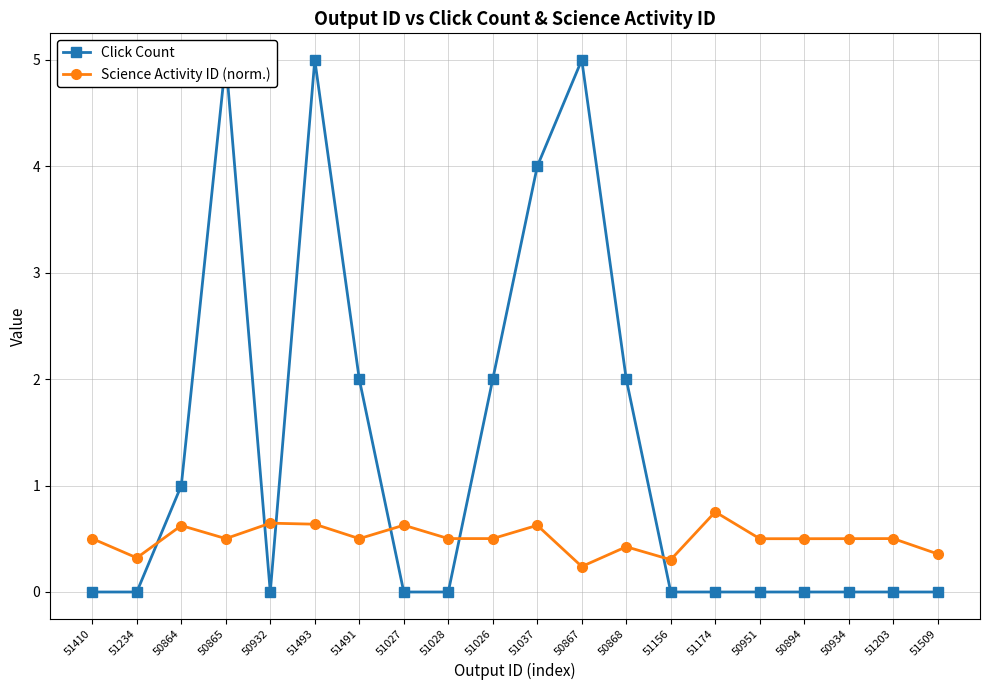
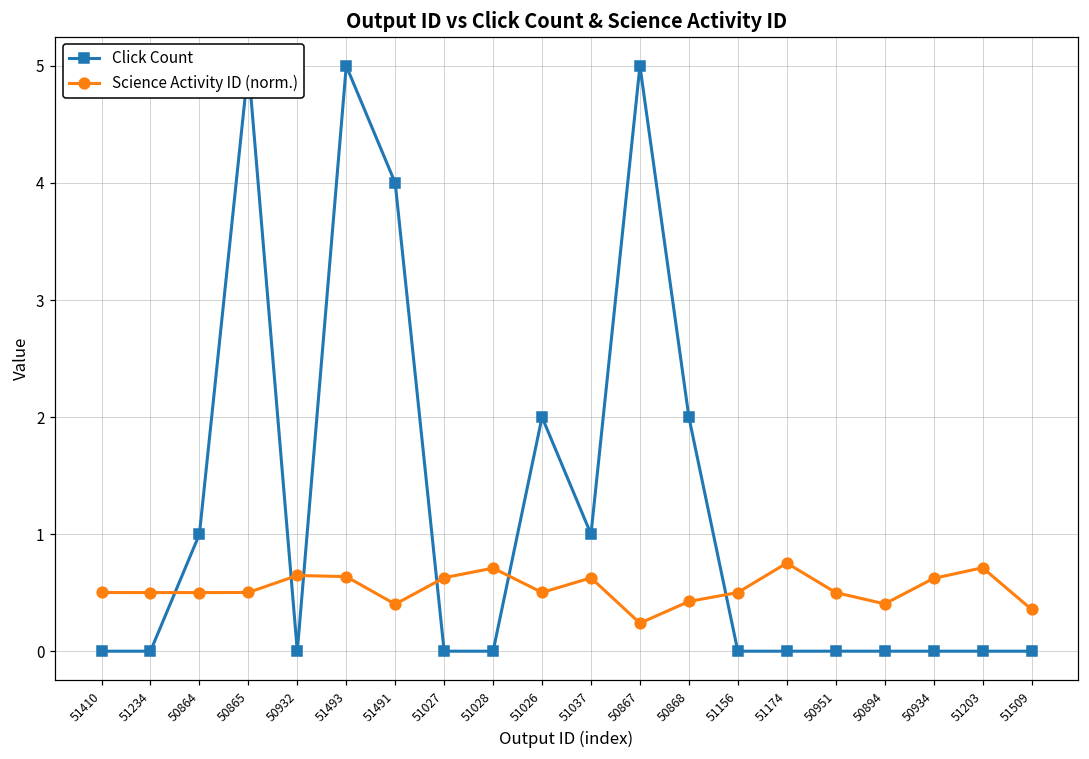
  {
    "Click Count": {
      "51410": 0,
      "51234": 0,
      "50864": 1,
      "50932": 0,
      "51493": 5,
-     "51491": 2,
+     "51491": 4,
      "51027": 0,
      "51028": 0,
      "51026": 2,
-     "51037": 4,
+     "51037": 1,
      "50867": 5,
      "50868": 2,
      "51156": 0,
      "51174": 0,
      "50951": 0,
      "50894": 0,
      "50934": 0,
      "51203": 0,
      "51509": 0
    },
    "Science Activity ID (norm.)": {
      "51410": 0.50,
-     "51234": 0.32,
-     "50864": 0.62,
+     "51234": 0.50,
+     "50864": 0.50,
      "50865": 0.50,
      "50932": 0.65,
      "51493": 0.64,
-     "51491": 0.50,
+     "51491": 0.40,
      "51027": 0.63,
-     "51028": 0.50,
+     "51028": 0.71,
      "51026": 0.50,
      "51037": 0.63,
      "50867": 0.24,
      "50868": 0.43,
-     "51156": 0.30,
+     "51156": 0.50,
      "51174": 0.75,
      "50951": 0.50,
-     "50894": 0.50,
-     "50934": 0.50,
-     "51203": 0.50,
+     "50894": 0.40,
+     "50934": 0.62,
+     "51203": 0.71,
      "51509": 0.36
    }
  }
